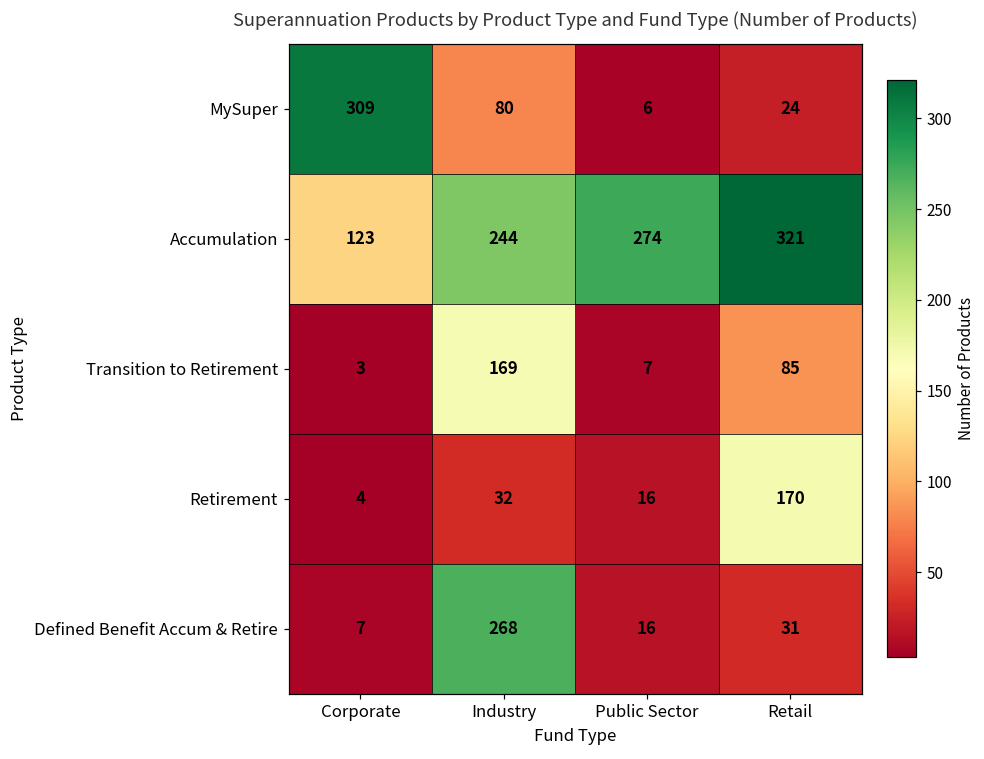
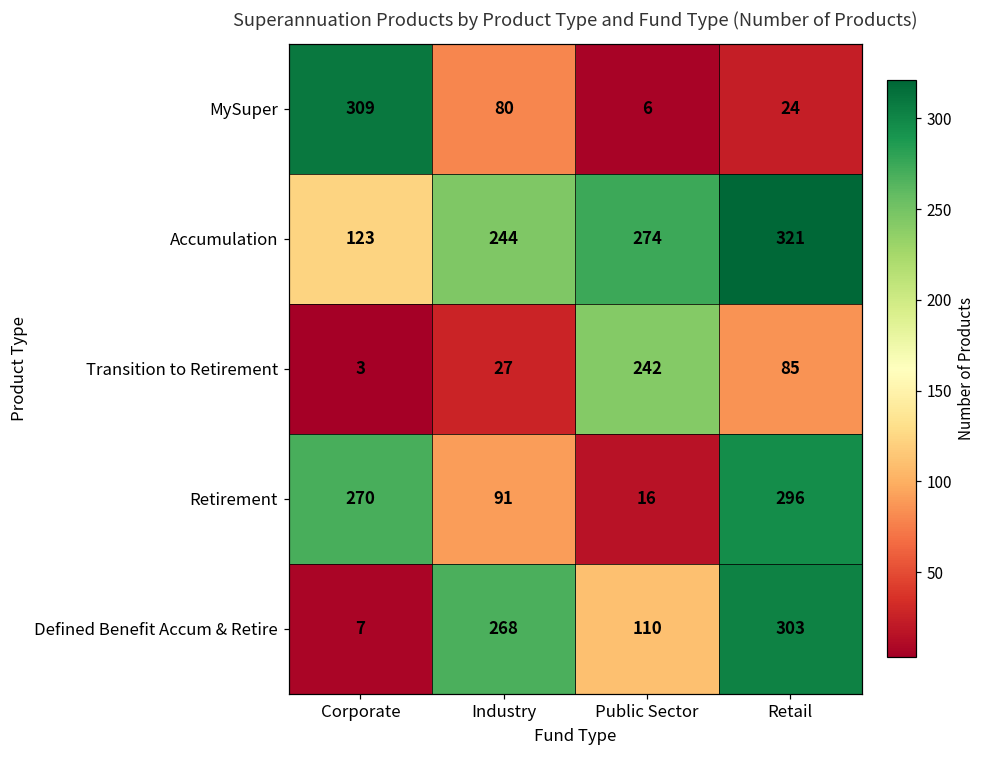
  {
    "MySuper": {
      "Corporate": 309,
      "Industry": 80,
      "Public Sector": 6,
      "Retail": 24
    },
    "Accumulation": {
      "Corporate": 123,
      "Industry": 244,
      "Public Sector": 274,
      "Retail": 321
    },
    "Transition to Retirement": {
      "Corporate": 3,
-     "Industry": 169,
-     "Public Sector": 7,
+     "Industry": 27,
+     "Public Sector": 242,
      "Retail": 85
    },
    "Retirement": {
-     "Corporate": 4,
-     "Industry": 32,
+     "Corporate": 270,
+     "Industry": 91,
      "Public Sector": 16,
-     "Retail": 170
+     "Retail": 296
    },
    "Defined Benefit Accum & Retire": {
      "Corporate": 7,
      "Industry": 268,
-     "Public Sector": 16,
-     "Retail": 31
+     "Public Sector": 110,
+     "Retail": 303
    }
  }
